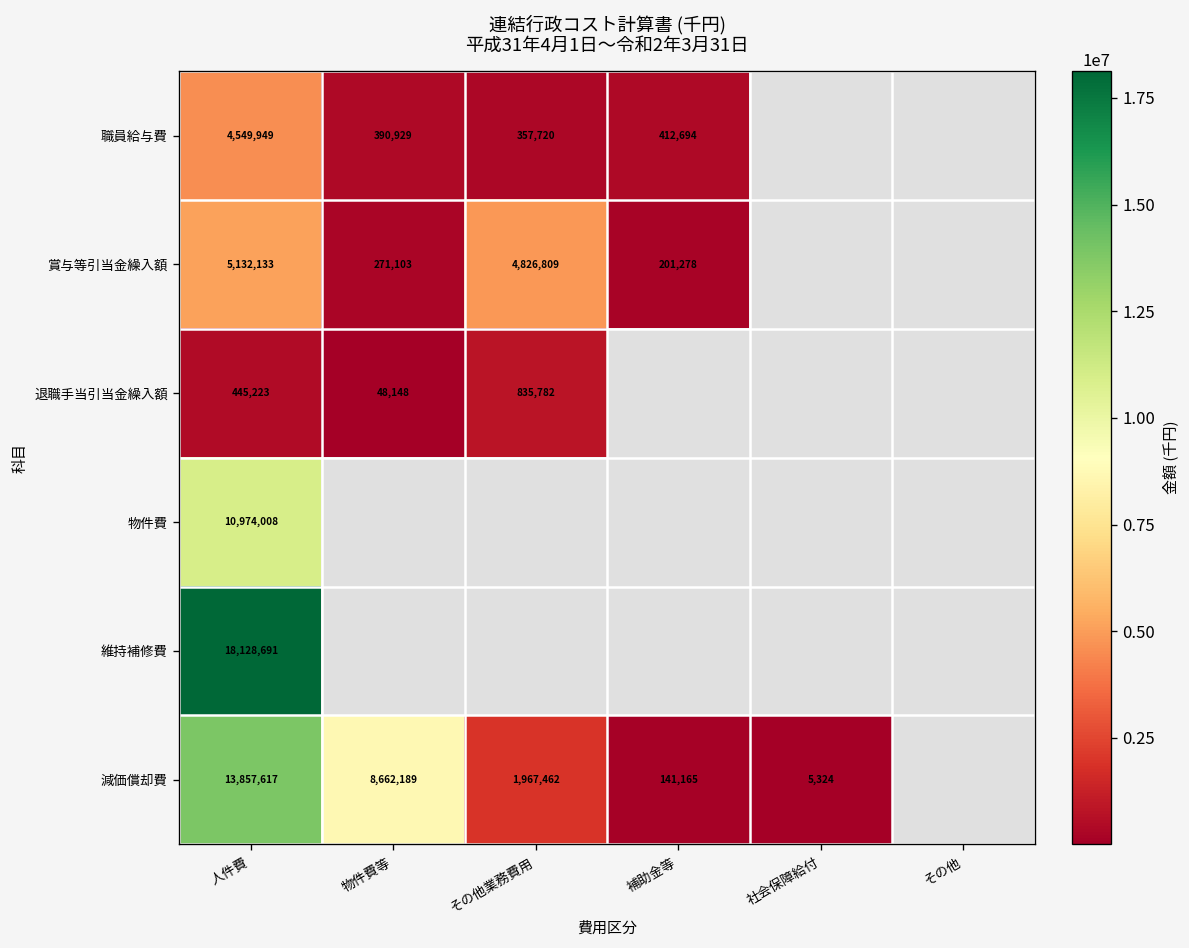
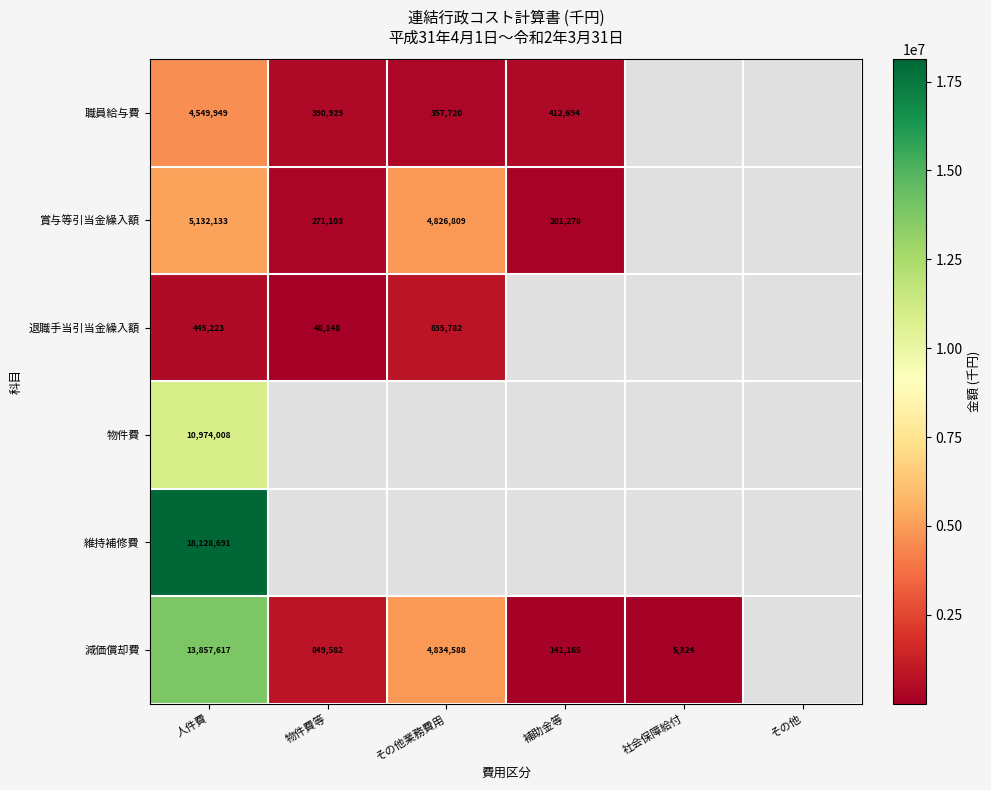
  {
    "職員給与費": {
      "人件費": "4,549,949",
      "物件費等": "390,929",
      "その他業務費用": "357,720",
      "補助金等": "412,694"
    },
    "賞与等引当金繰入額": {
      "人件費": "5,132,133",
      "物件費等": "271,103",
      "その他業務費用": "4,826,809",
      "補助金等": "201,278"
    },
    "退職手当引当金繰入額": {
      "人件費": "445,223",
      "物件費等": "48,148",
      "その他業務費用": "835,782"
    },
    "物件費": {
      "人件費": "10,974,008"
    },
    "維持補修費": {
      "人件費": "18,128,691"
    },
    "減価償却費": {
      "人件費": "13,857,617",
-     "物件費等": "8,662,189",
-     "その他業務費用": "1,967,462",
+     "物件費等": "849,582",
+     "その他業務費用": "4,834,588",
      "補助金等": "141,165",
      "社会保障給付": "5,324"
    }
  }
